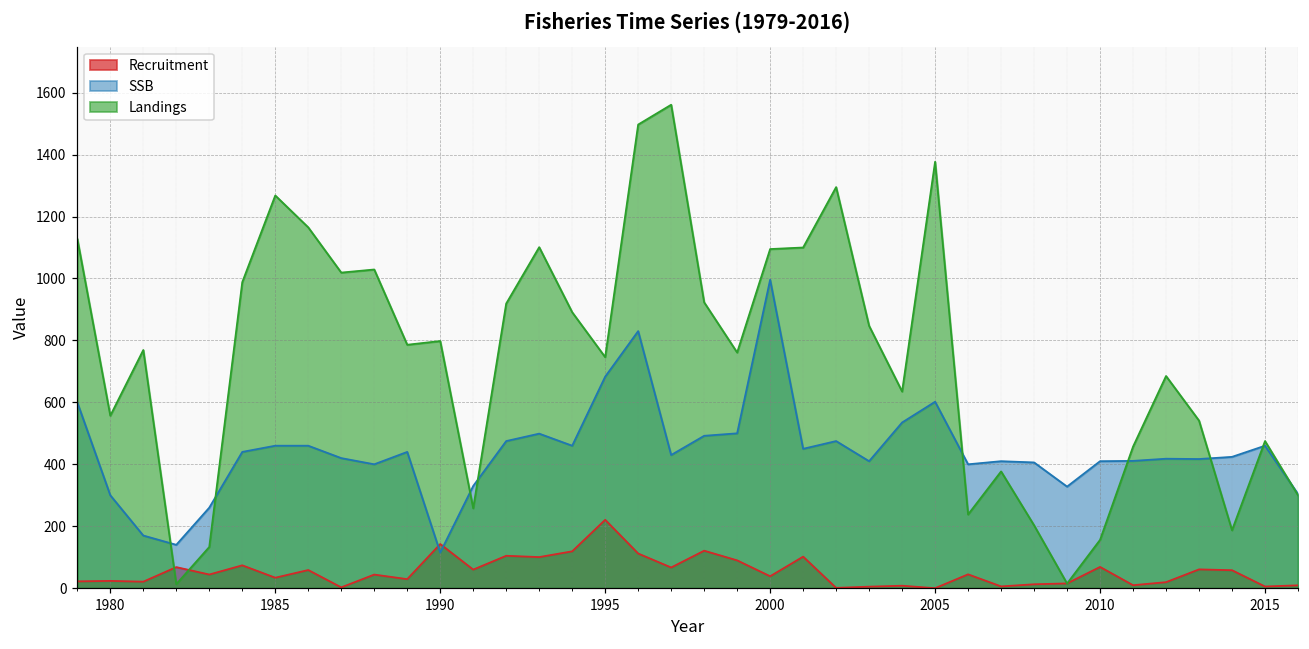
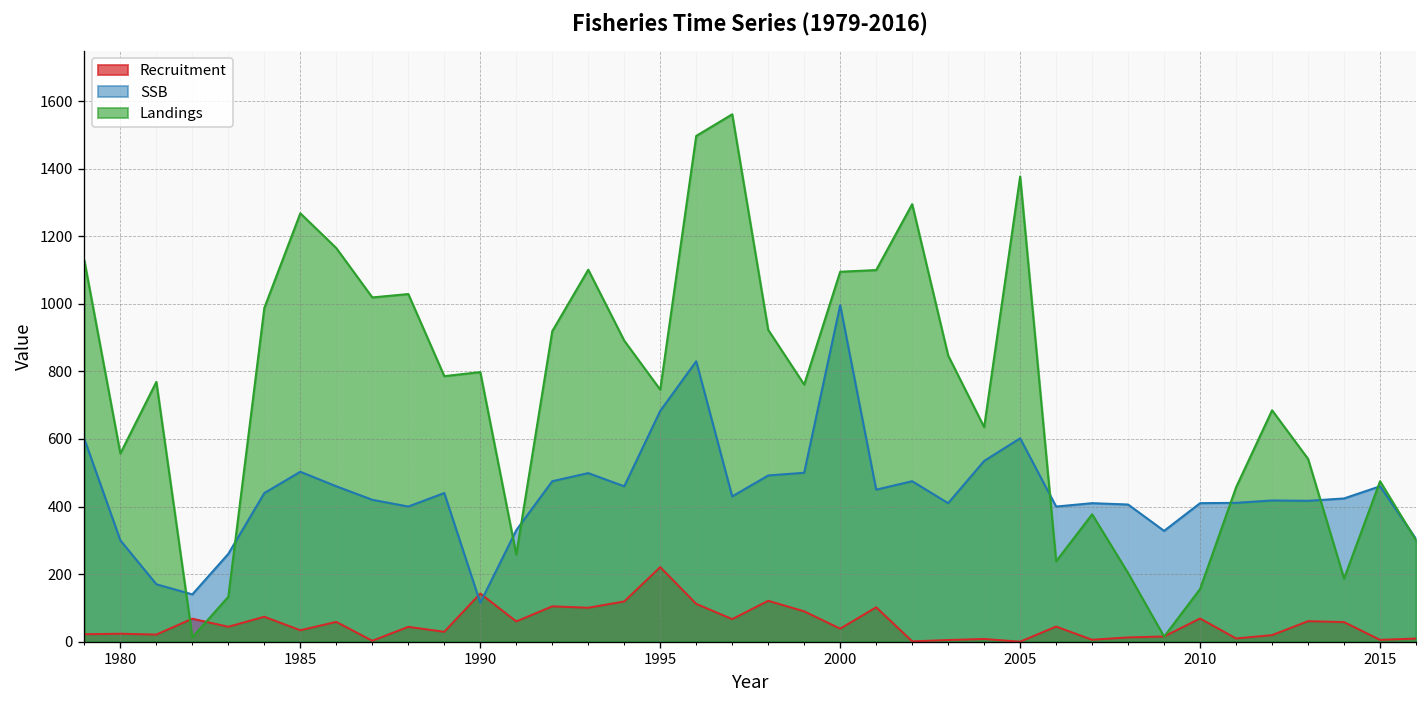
  {
    "Recruitment": {
      "1980": 20,
      "1985": 30,
      "1990": 140,
      "1995": 220,
      "2000": 40,
      "2005": 0,
      "2010": 70,
      "2015": 10
    },
    "SSB": {
      "1980": 300,
-     "1985": 460,
+     "1985": 500,
      "1990": 120,
      "1995": 680,
      "2000": 1000,
      "2005": 600,
      "2010": 410,
      "2015": 460
    },
    "Landings": {
      "1980": 560,
      "1985": 1270,
      "1990": 800,
      "1995": 750,
      "2000": 1100,
      "2005": 1380,
      "2010": 160,
      "2015": 480
    }
  }
